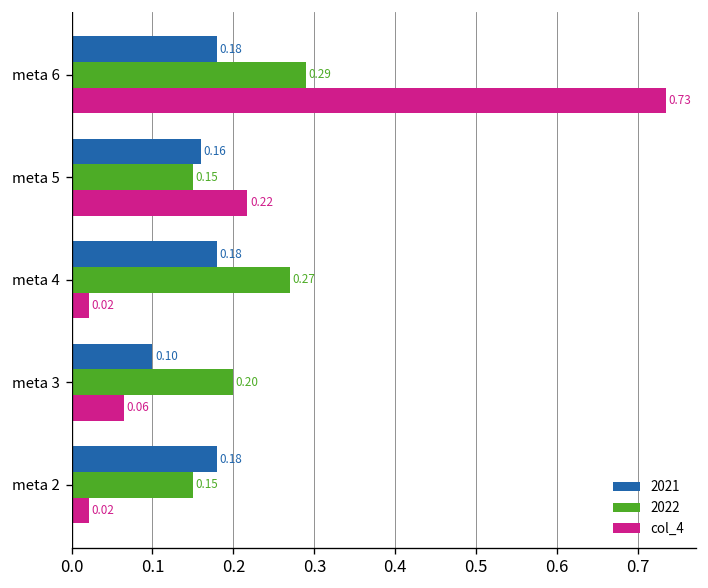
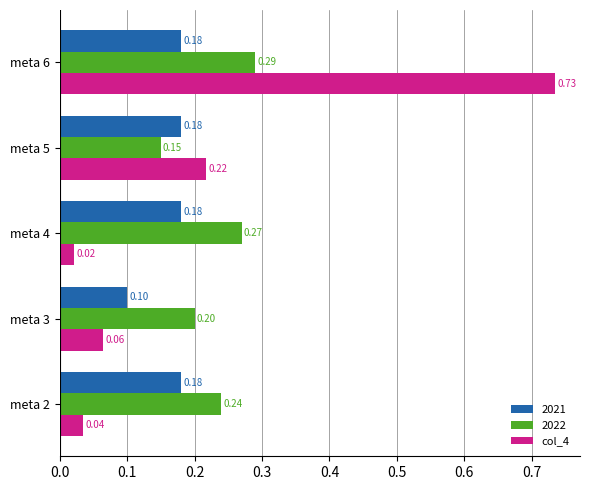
  {
    "2021": {
      "meta 6": 0.18,
-     "meta 5": 0.16,
+     "meta 5": 0.18,
      "meta 4": 0.18,
      "meta 3": 0.10,
      "meta 2": 0.18
    },
    "2022": {
      "meta 6": 0.29,
      "meta 5": 0.15,
      "meta 4": 0.27,
      "meta 3": 0.20,
-     "meta 2": 0.15
+     "meta 2": 0.24
    },
    "col_4": {
      "meta 6": 0.73,
      "meta 5": 0.22,
      "meta 4": 0.02,
      "meta 3": 0.06,
-     "meta 2": 0.02
+     "meta 2": 0.04
    }
  }
